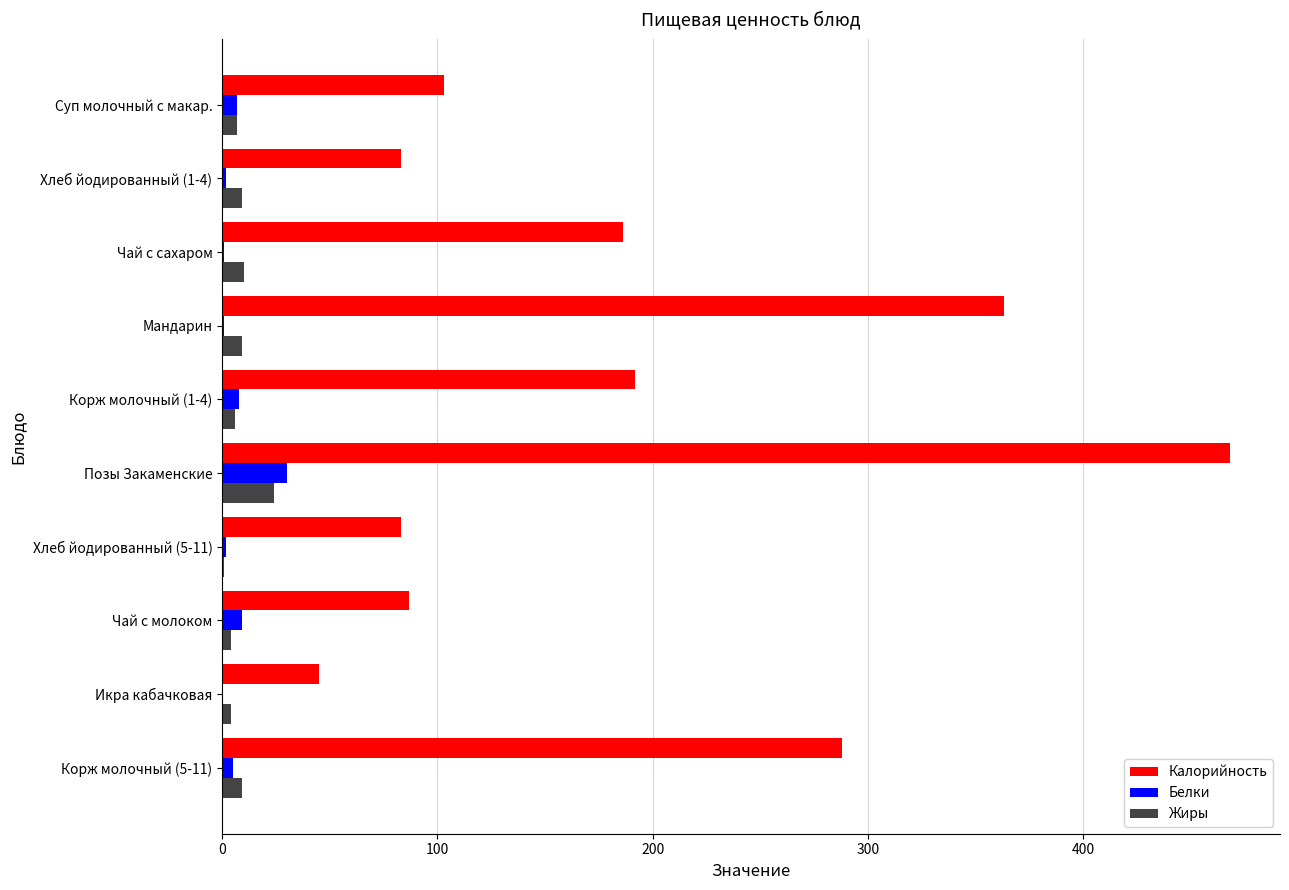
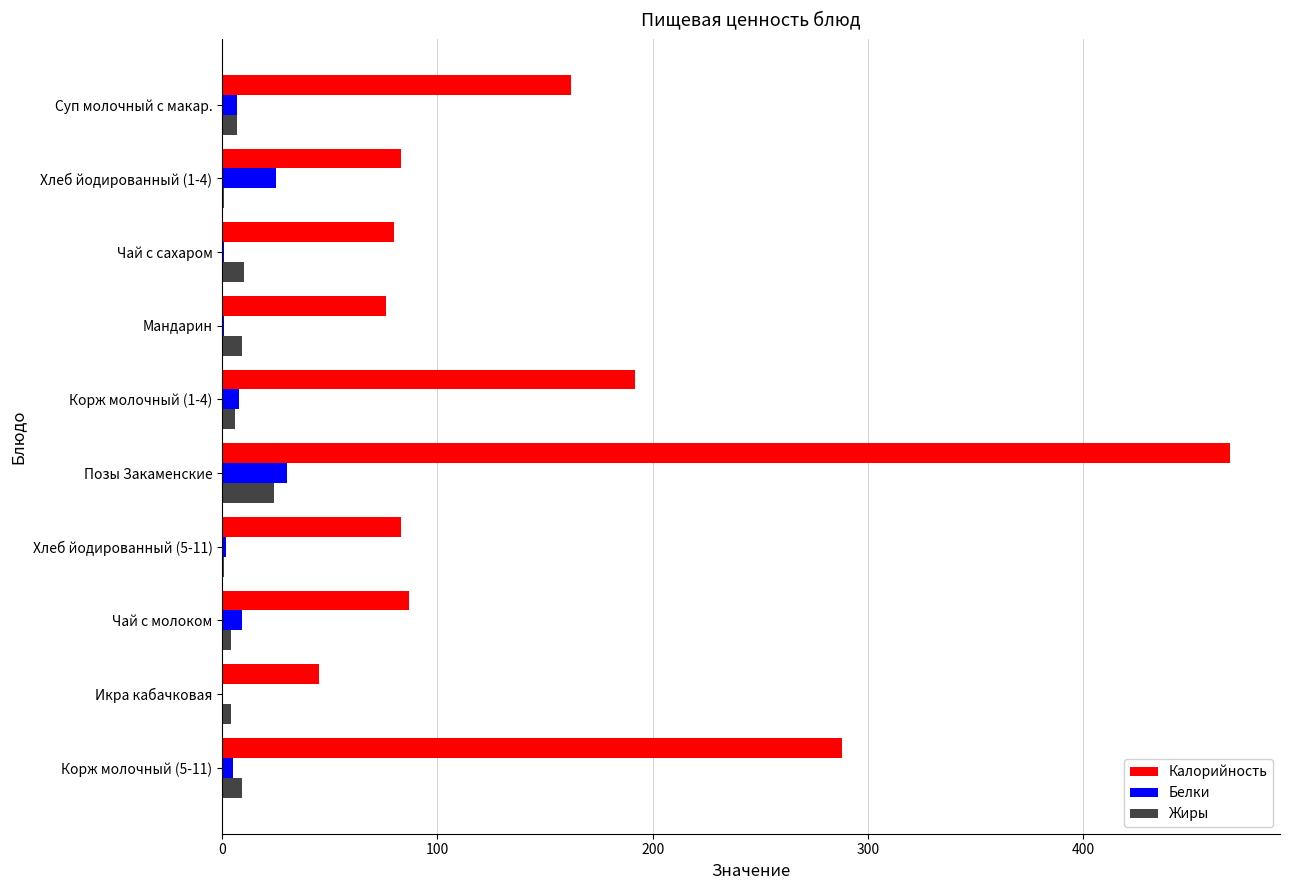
  {
    "Калорийность": {
-     "Суп молочный с макар.": 103,
+     "Суп молочный с макар.": 162,
      "Хлеб йодированный (1-4)": 83,
-     "Чай с сахаром": 186,
-     "Мандарин": 363,
+     "Чай с сахаром": 80,
+     "Мандарин": 76,
      "Корж молочный (1-4)": 192,
      "Позы Закаменские": 468,
      "Хлеб йодированный (5-11)": 83,
      "Чай с молоком": 87,
      "Икра кабачковая": 45,
      "Корж молочный (5-11)": 288
    },
    "Белки": {
      "Суп молочный с макар.": 7,
-     "Хлеб йодированный (1-4)": 2,
+     "Хлеб йодированный (1-4)": 25,
      "Корж молочный (1-4)": 8,
      "Позы Закаменские": 30,
      "Хлеб йодированный (5-11)": 2,
      "Чай с молоком": 9,
      "Икра кабачковая": 0,
      "Корж молочный (5-11)": 5
    },
    "Жиры": {
      "Суп молочный с макар.": 7,
-     "Хлеб йодированный (1-4)": 9,
+     "Хлеб йодированный (1-4)": 1,
      "Чай с сахаром": 10,
      "Мандарин": 9,
      "Корж молочный (1-4)": 6,
      "Позы Закаменские": 24,
      "Чай с молоком": 4,
      "Икра кабачковая": 4,
      "Корж молочный (5-11)": 9
    }
  }
